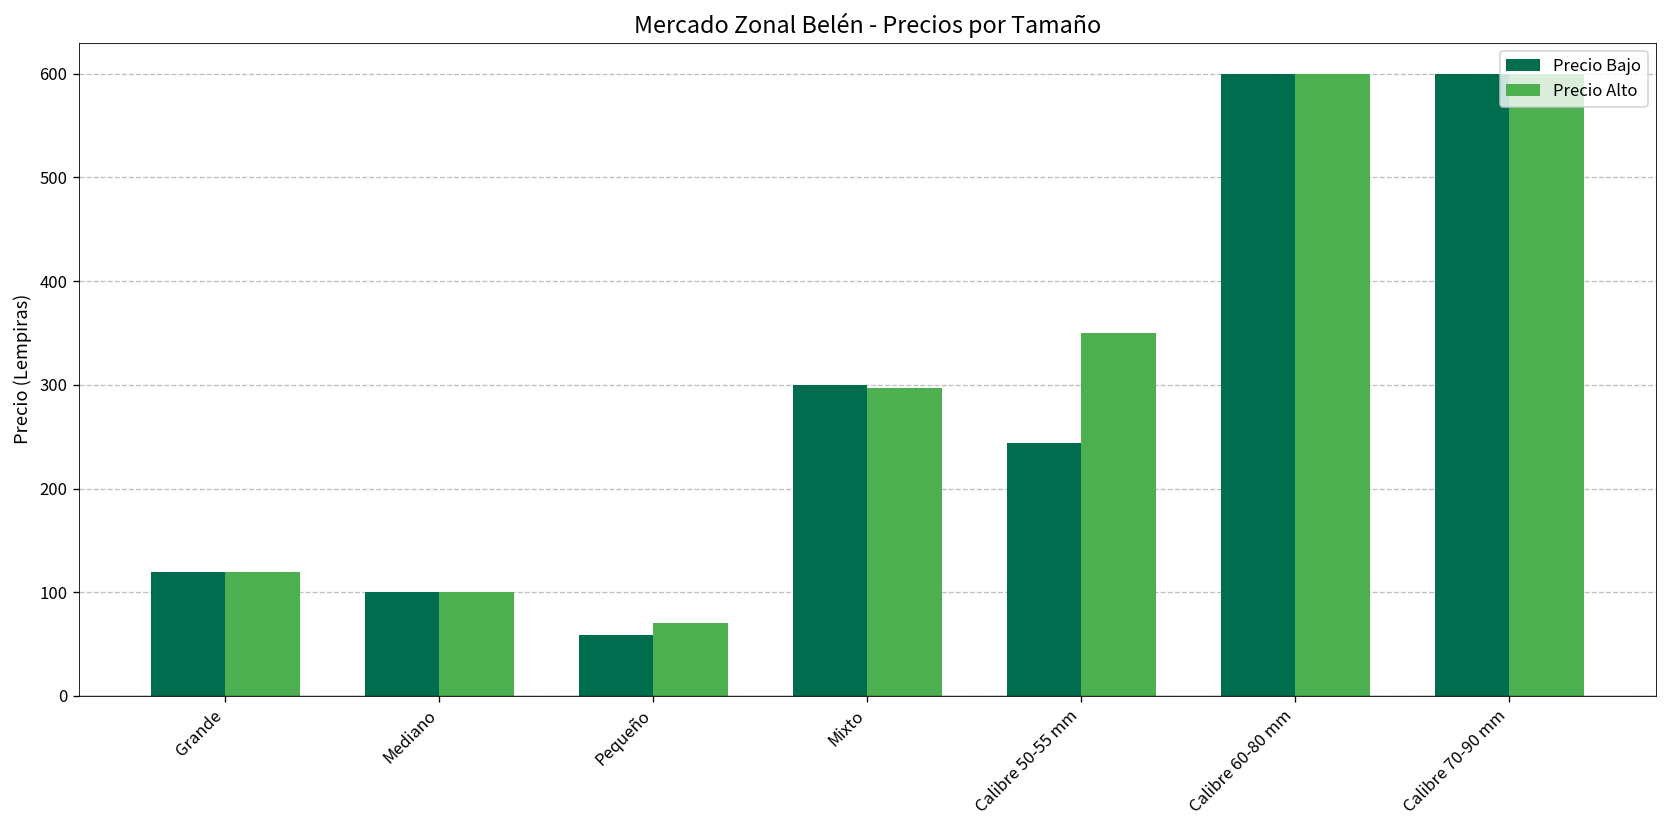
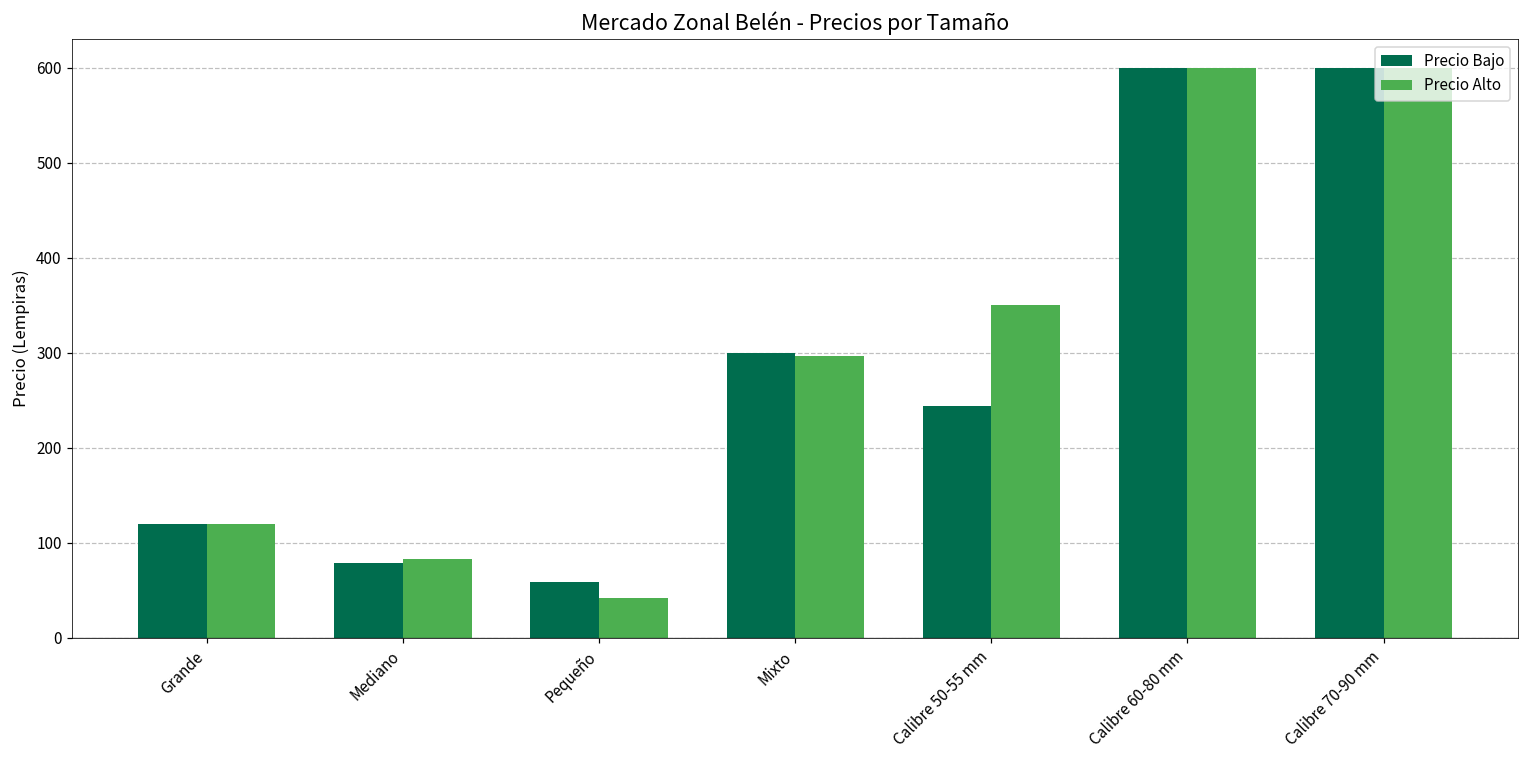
  {
    "Precio Bajo": {
      "Grande": 120,
-     "Mediano": 100,
+     "Mediano": 80,
      "Pequeño": 60,
      "Mixto": 300,
      "Calibre 50-55 mm": 240,
      "Calibre 60-80 mm": 600,
      "Calibre 70-90 mm": 600
    },
    "Precio Alto": {
      "Grande": 120,
-     "Mediano": 100,
-     "Pequeño": 70,
+     "Mediano": 80,
+     "Pequeño": 40,
      "Mixto": 300,
      "Calibre 50-55 mm": 350,
      "Calibre 60-80 mm": 600
    }
  }
